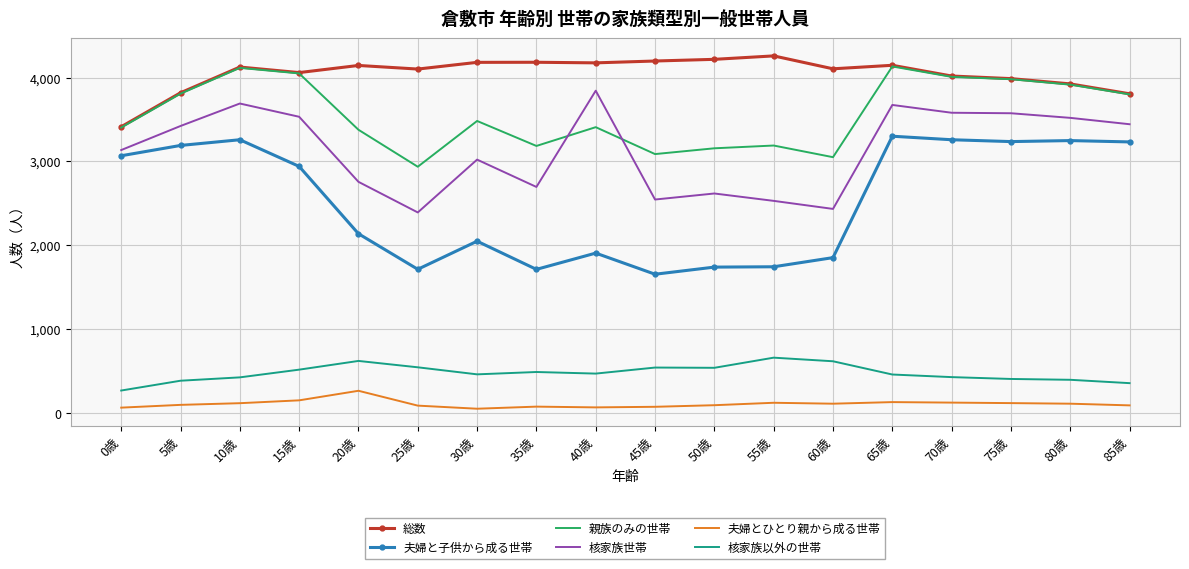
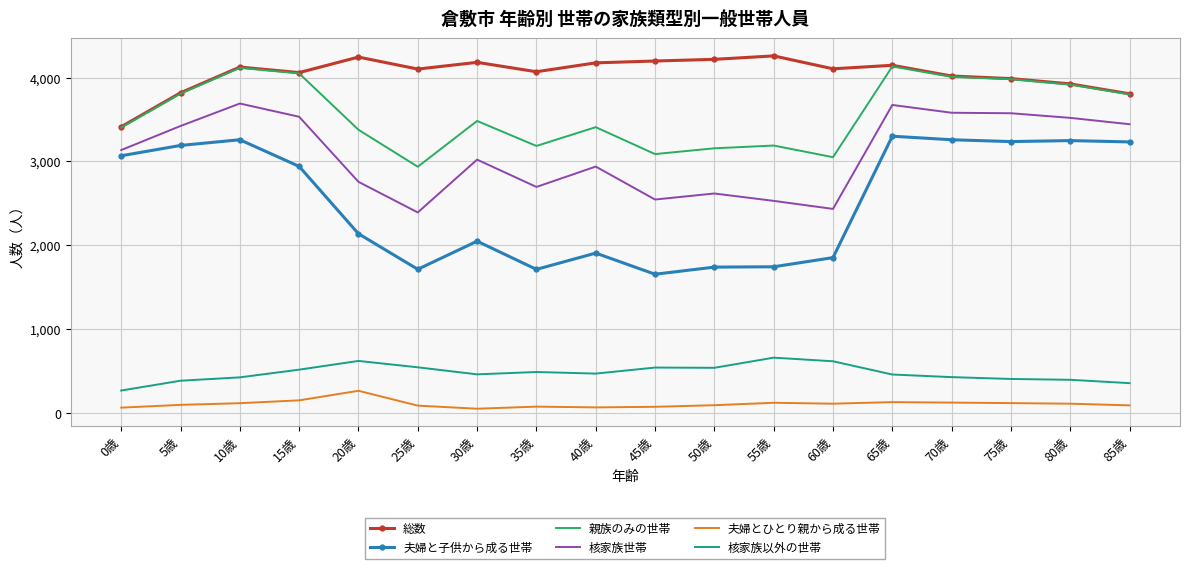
  {
    "総数": {
-     "20歳": "4,100",
+     "20歳": "4,200",
      "25歳": "4,100",
      "30歳": "4,200",
-     "35歳": "4,200",
+     "35歳": "4,100",
      "40歳": "4,200",
      "45歳": "4,200",
      "50歳": "4,200",
      "55歳": "4,300",
      "60歳": "4,100"
    },
    "夫婦と子供から成る世帯": {
      "0歳": "3,100",
      "5歳": "3,200",
      "10歳": "3,300",
      "15歳": "2,900",
      "20歳": "2,100",
      "25歳": "1,700",
      "30歳": "2,000",
      "35歳": "1,700",
      "40歳": "1,900",
      "45歳": "1,700",
      "50歳": "1,700",
      "55歳": "1,700",
      "60歳": "1,900",
      "65歳": "3,300",
      "70歳": "3,300",
      "75歳": "3,200",
      "80歳": "3,200",
      "85歳": "3,200"
    },
    "核家族世帯": {
      "0歳": "3,100",
      "5歳": "3,400",
      "10歳": "3,700",
      "15歳": "3,500",
      "20歳": "2,800",
      "25歳": "2,400",
      "30歳": "3,000",
      "35歳": "2,700",
-     "40歳": "3,800",
+     "40歳": "2,900",
      "45歳": "2,500",
      "50歳": "2,600",
      "55歳": "2,500",
      "60歳": "2,400",
      "65歳": "3,700",
      "70歳": "3,600",
      "75歳": "3,600",
      "80歳": "3,500",
      "85歳": "3,400"
    },
    "夫婦とひとり親から成る世帯": {
      "0歳": "100",
      "5歳": "100",
      "10歳": "100",
      "15歳": "200",
      "20歳": "300",
      "25歳": "100",
      "30歳": "100",
      "35歳": "100",
      "40歳": "100",
      "45歳": "100",
      "50歳": "100",
      "55歳": "100",
      "60歳": "100",
      "65歳": "100",
      "70歳": "100",
      "75歳": "100",
      "80歳": "100",
      "85歳": "100"
    }
  }
